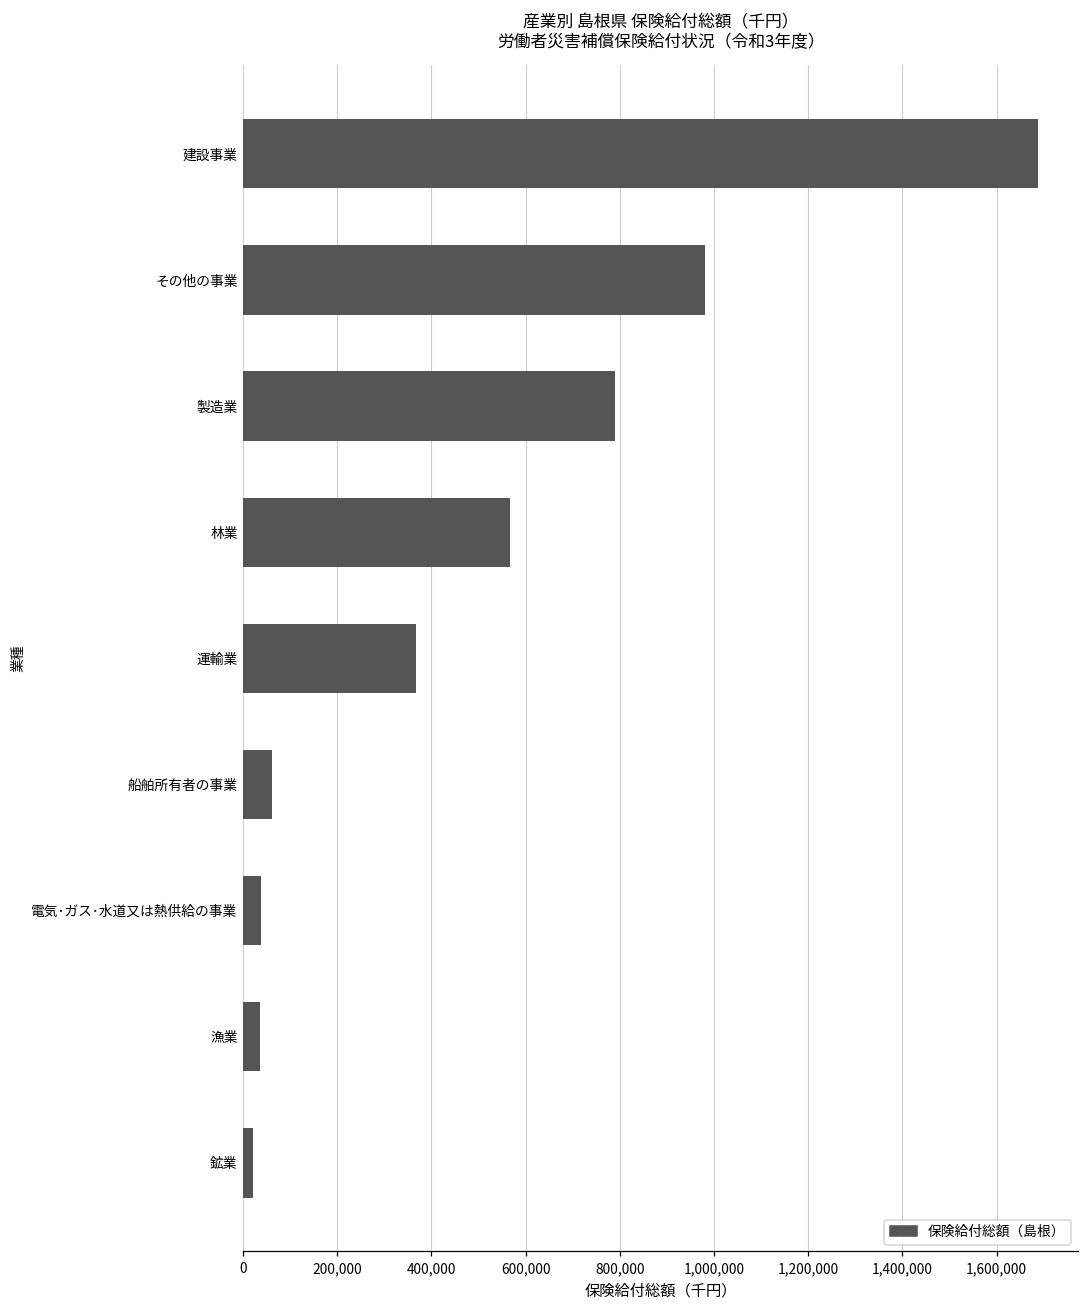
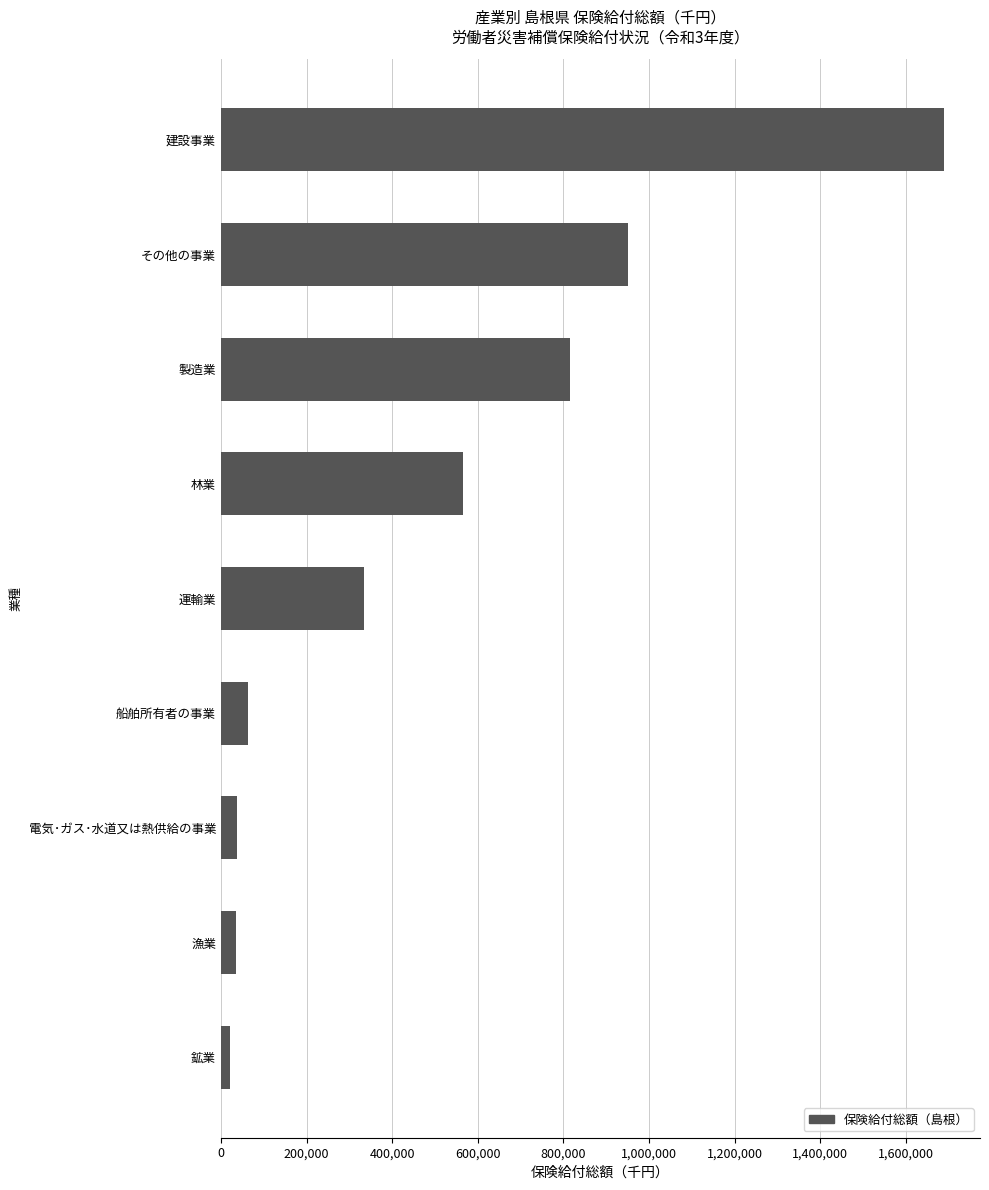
  {
    "建設事業": "1,690,000",
-   "その他の事業": "980,000",
-   "製造業": "790,000",
+   "その他の事業": "950,000",
+   "製造業": "810,000",
    "林業": "570,000",
-   "運輸業": "370,000",
+   "運輸業": "330,000",
    "船舶所有者の事業": "60,000",
    "電気･ガス･水道又は熱供給の事業": "40,000",
    "漁業": "40,000",
    "鉱業": "20,000"
  }
